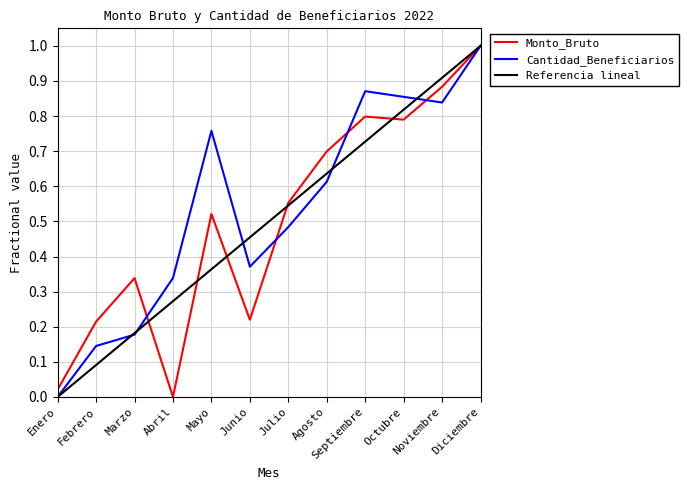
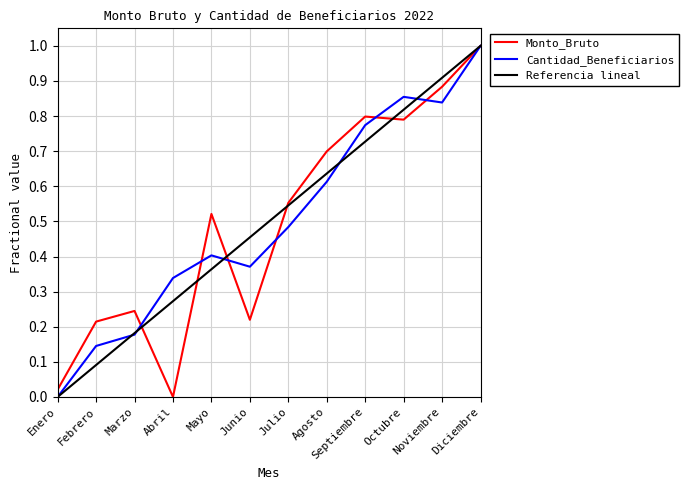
  {
    "Monto_Bruto": {
      "Enero": 0.02,
      "Febrero": 0.21,
-     "Marzo": 0.34,
+     "Marzo": 0.24,
      "Abril": 0.00,
      "Mayo": 0.52,
      "Junio": 0.22,
      "Agosto": 0.70,
      "Septiembre": 0.80,
      "Octubre": 0.79,
      "Noviembre": 0.88
    },
    "Cantidad_Beneficiarios": {
      "Febrero": 0.15,
      "Abril": 0.34,
-     "Mayo": 0.76,
+     "Mayo": 0.40,
      "Junio": 0.37,
      "Julio": 0.48,
      "Agosto": 0.61,
-     "Septiembre": 0.87,
+     "Septiembre": 0.77,
      "Octubre": 0.85,
      "Noviembre": 0.84
    },
    "Referencia lineal": {
      "Febrero": 0.09,
      "Abril": 0.27,
      "Mayo": 0.36,
      "Junio": 0.45,
      "Agosto": 0.64,
      "Septiembre": 0.73,
      "Octubre": 0.82,
      "Noviembre": 0.91
    }
  }
